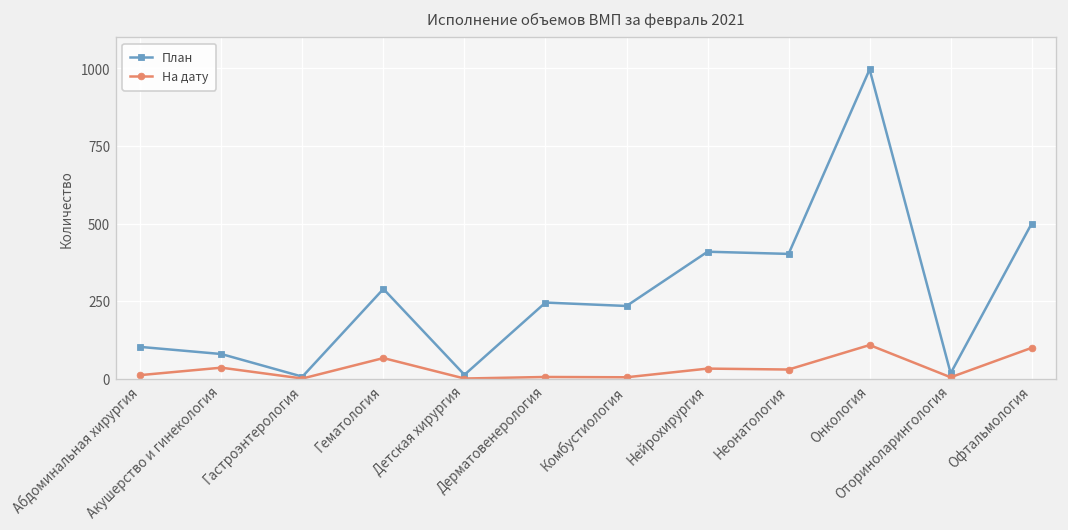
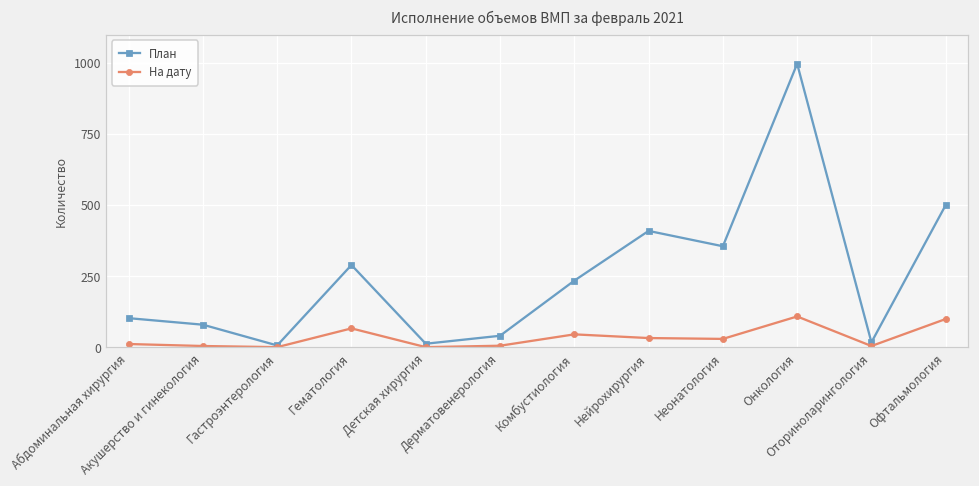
  {
    "План": {
      "Абдоминальная хирургия": 100,
      "Акушерство и гинекология": 80,
      "Гематология": 290,
      "Детская хирургия": 10,
-     "Дерматовенерология": 250,
+     "Дерматовенерология": 40,
      "Комбустиология": 230,
      "Нейрохирургия": 410,
-     "Неонатология": 400,
+     "Неонатология": 360,
      "Онкология": 1000,
      "Оториноларингология": 20,
      "Офтальмология": 500
    },
    "На дату": {
      "Абдоминальная хирургия": 10,
-     "Акушерство и гинекология": 40,
+     "Акушерство и гинекология": 0,
      "Гематология": 70,
      "Детская хирургия": 0,
      "Дерматовенерология": 10,
-     "Комбустиология": 0,
+     "Комбустиология": 50,
      "Нейрохирургия": 30,
      "Неонатология": 30,
      "Онкология": 110,
      "Оториноларингология": 0,
      "Офтальмология": 100
    }
  }
